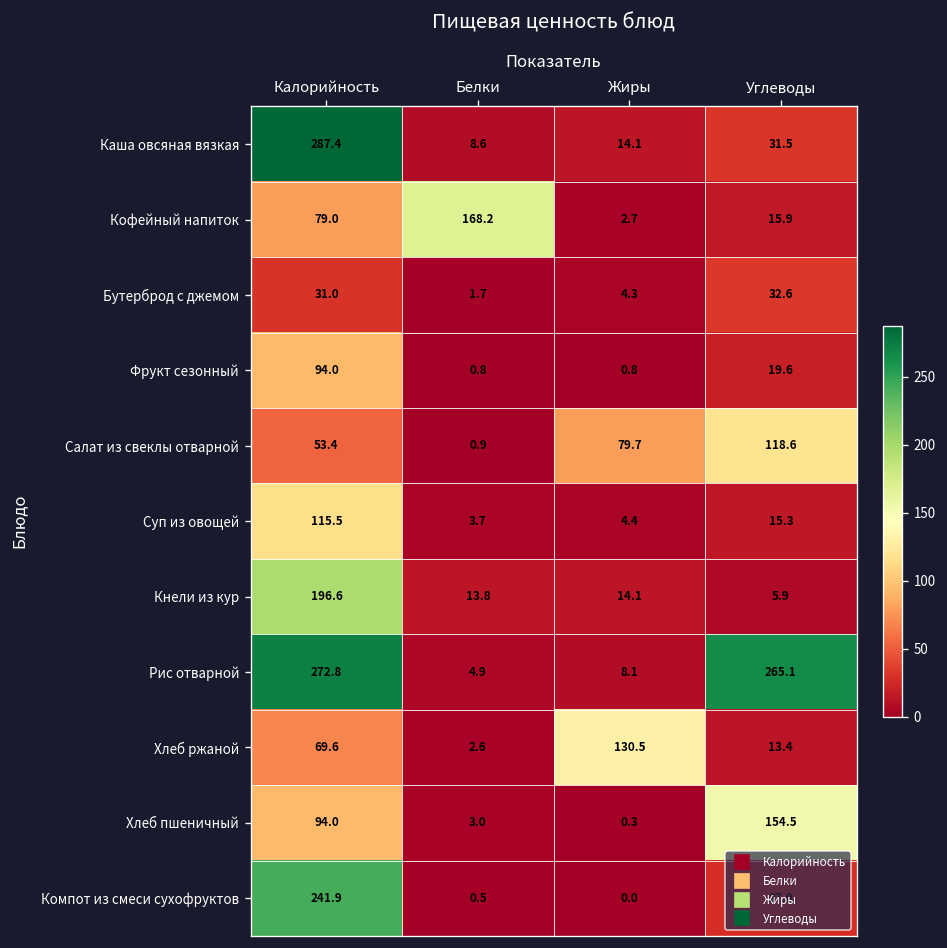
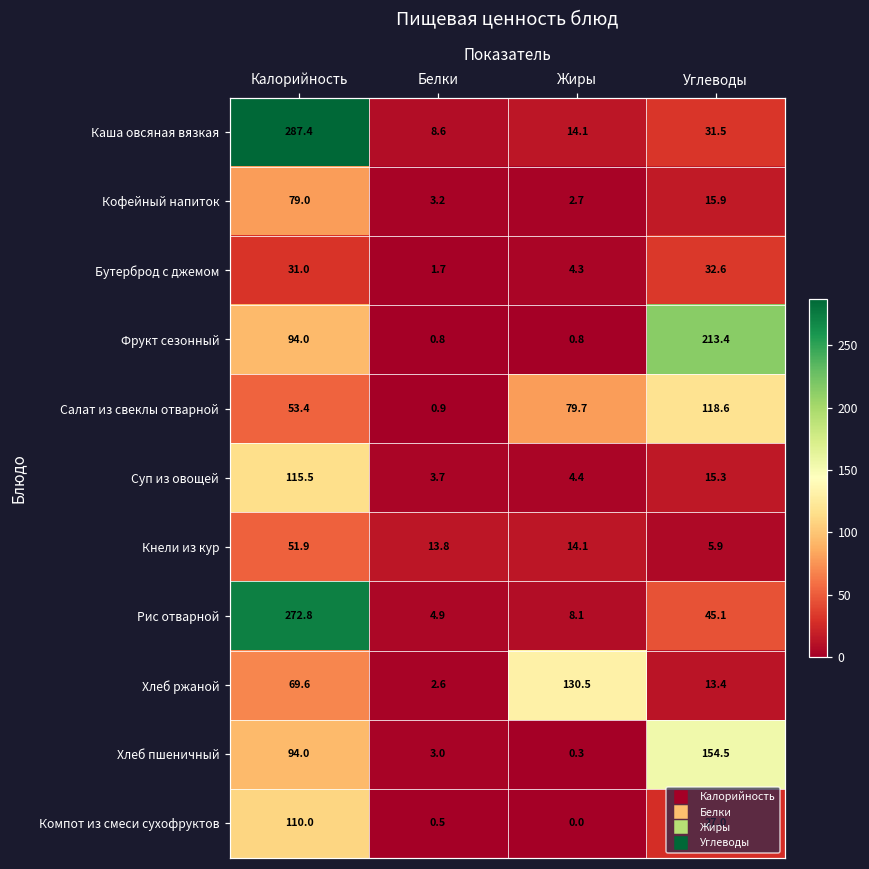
  {
    "Каша овсяная вязкая": {
      "Калорийность": 287.4,
      "Белки": 8.6,
      "Жиры": 14.1,
      "Углеводы": 31.5
    },
    "Кофейный напиток": {
      "Калорийность": 79.0,
-     "Белки": 168.2,
+     "Белки": 3.2,
      "Жиры": 2.7,
      "Углеводы": 15.9
    },
    "Бутерброд с джемом": {
      "Калорийность": 31.0,
      "Белки": 1.7,
      "Жиры": 4.3,
      "Углеводы": 32.6
    },
    "Фрукт сезонный": {
      "Калорийность": 94.0,
      "Белки": 0.8,
      "Жиры": 0.8,
-     "Углеводы": 19.6
+     "Углеводы": 213.4
    },
    "Салат из свеклы отварной": {
      "Калорийность": 53.4,
      "Белки": 0.9,
      "Жиры": 79.7,
      "Углеводы": 118.6
    },
    "Суп из овощей": {
      "Калорийность": 115.5,
      "Белки": 3.7,
      "Жиры": 4.4,
      "Углеводы": 15.3
    },
    "Кнели из кур": {
-     "Калорийность": 196.6,
+     "Калорийность": 51.9,
      "Белки": 13.8,
      "Жиры": 14.1,
      "Углеводы": 5.9
    },
    "Рис отварной": {
      "Калорийность": 272.8,
      "Белки": 4.9,
      "Жиры": 8.1,
-     "Углеводы": 265.1
+     "Углеводы": 45.1
    },
    "Хлеб ржаной": {
      "Калорийность": 69.6,
      "Белки": 2.6,
      "Жиры": 130.5,
      "Углеводы": 13.4
    },
    "Хлеб пшеничный": {
      "Калорийность": 94.0,
      "Белки": 3.0,
      "Жиры": 0.3,
      "Углеводы": 154.5
    },
    "Компот из смеси сухофруктов": {
-     "Калорийность": 241.9,
+     "Калорийность": 110.0,
      "Белки": 0.5,
      "Жиры": 0.0
    }
  }
